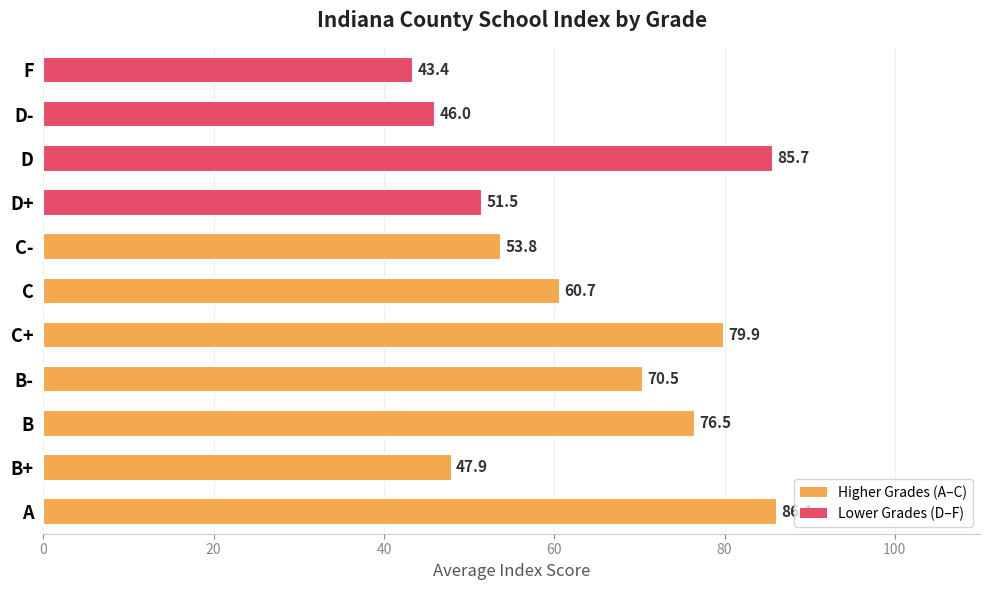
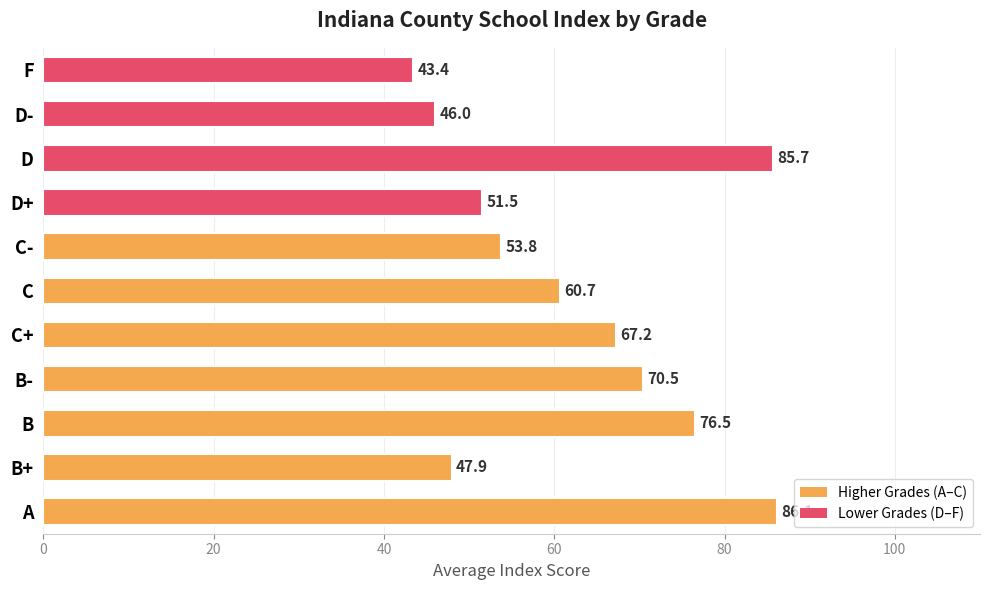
  {
    "F": 43.4,
    "D-": 46.0,
    "D": 85.7,
    "D+": 51.5,
    "C-": 53.8,
    "C": 60.7,
-   "C+": 79.9,
+   "C+": 67.2,
    "B-": 70.5,
    "B": 76.5,
    "B+": 47.9
  }
